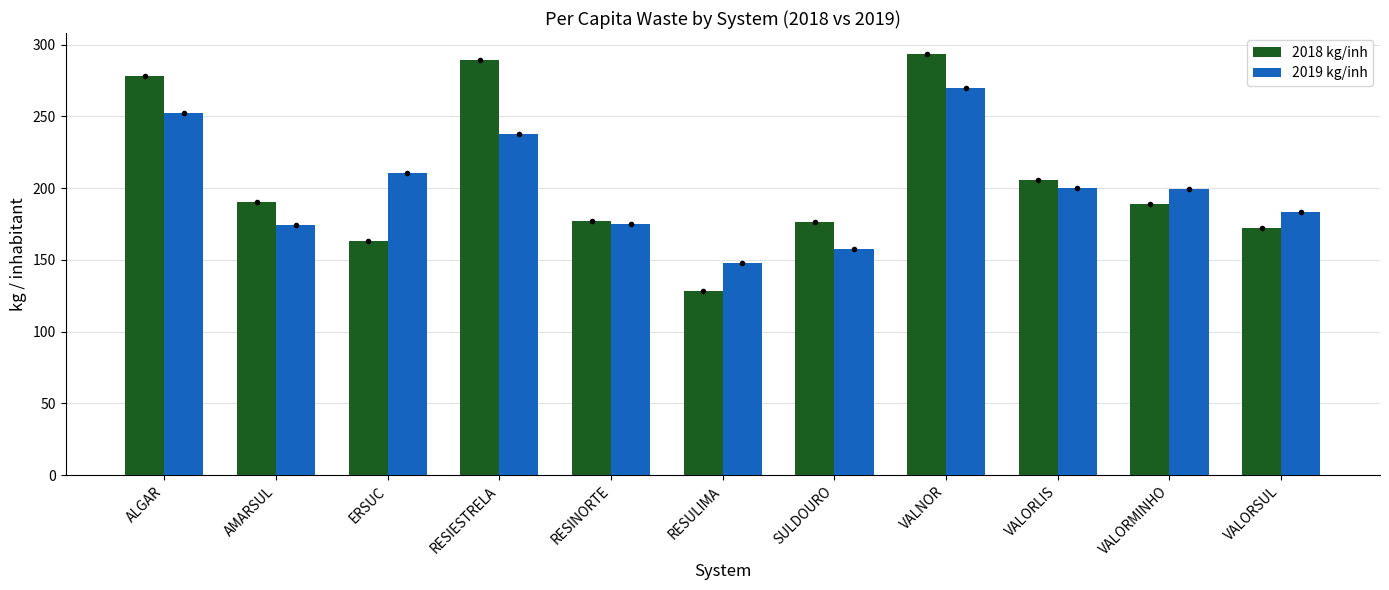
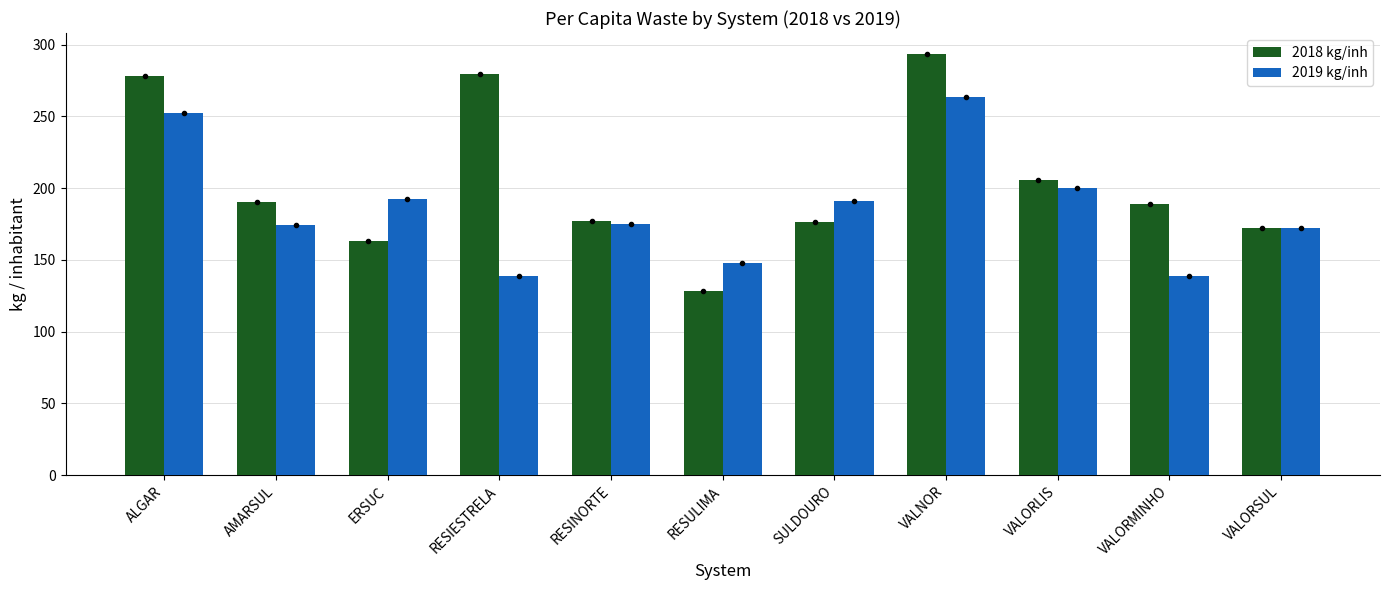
  {
    "2018 kg/inh": {
      "ALGAR": 279,
      "AMARSUL": 191,
      "ERSUC": 163,
-     "RESIESTRELA": 290,
+     "RESIESTRELA": 280,
      "RESINORTE": 177,
      "RESULIMA": 129,
      "SULDOURO": 176,
      "VALNOR": 293,
      "VALORLIS": 206,
      "VALORMINHO": 189,
      "VALORSUL": 172
    },
    "2019 kg/inh": {
      "ALGAR": 252,
      "AMARSUL": 175,
-     "ERSUC": 211,
-     "RESIESTRELA": 238,
+     "ERSUC": 193,
+     "RESIESTRELA": 138,
      "RESINORTE": 175,
      "RESULIMA": 148,
-     "SULDOURO": 158,
-     "VALNOR": 270,
+     "SULDOURO": 191,
+     "VALNOR": 263,
      "VALORLIS": 200,
-     "VALORMINHO": 200,
-     "VALORSUL": 183
+     "VALORMINHO": 139,
+     "VALORSUL": 172
    }
  }
